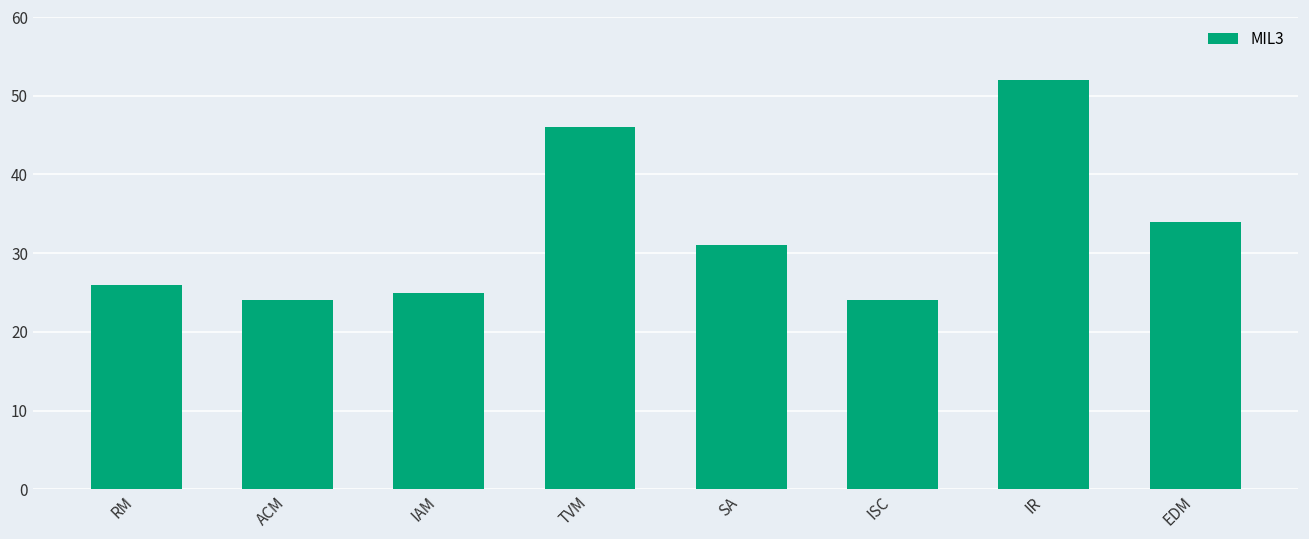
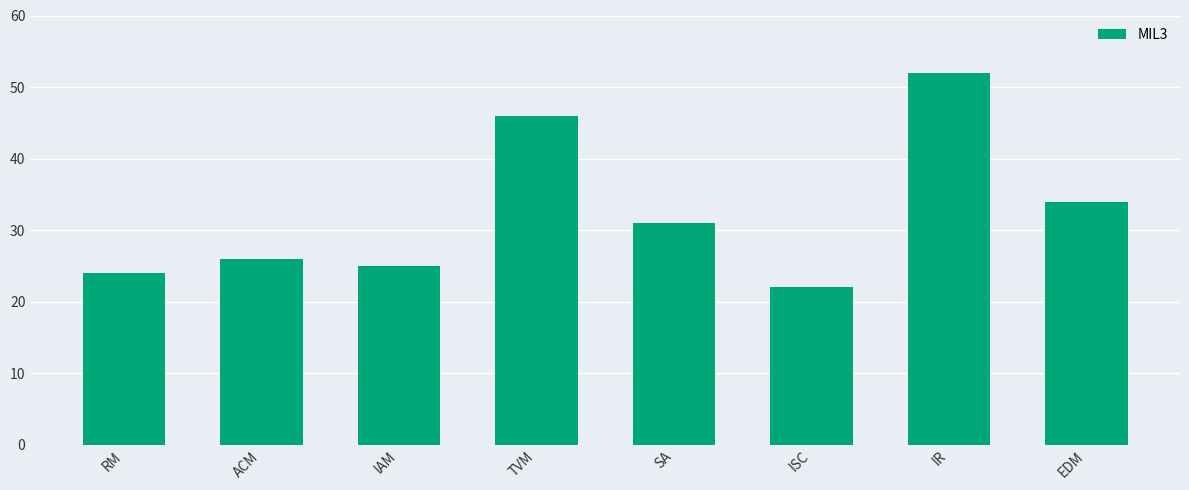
  {
-   "RM": 26,
-   "ACM": 24,
+   "RM": 24,
+   "ACM": 26,
    "IAM": 25,
    "TVM": 46,
    "SA": 31,
-   "ISC": 24,
+   "ISC": 22,
    "IR": 52,
    "EDM": 34
  }
